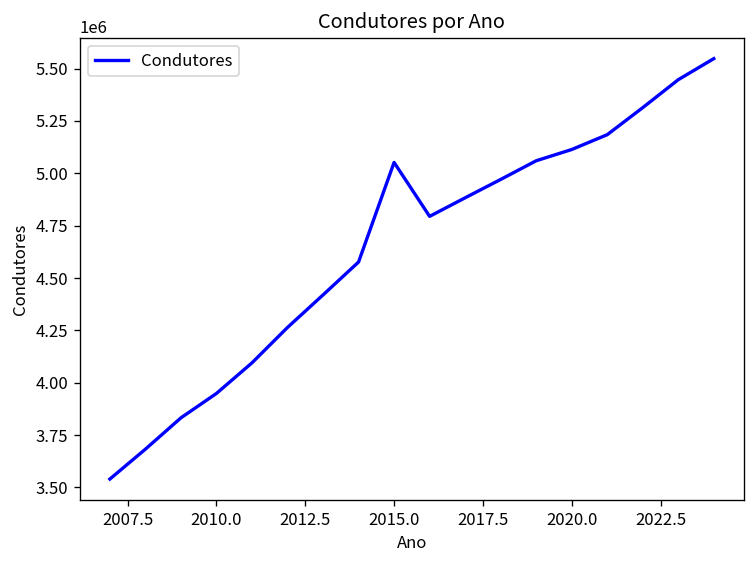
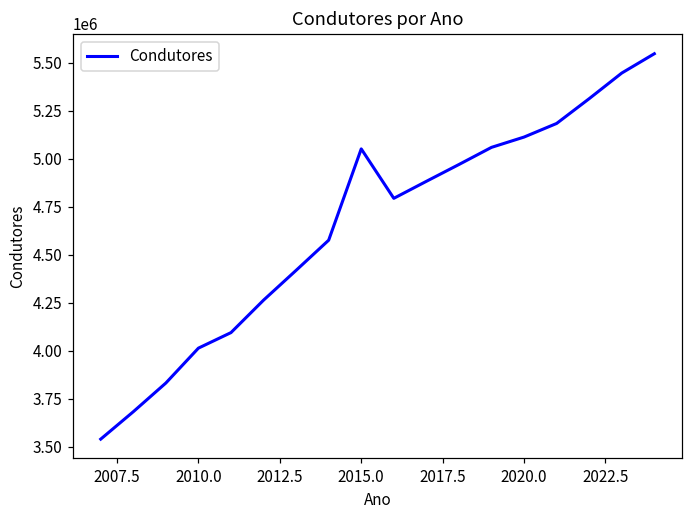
  {
-   "2010.0": 3950000,
+   "2010.0": 4010000,
    "2015.0": 5050000,
    "2020.0": 5110000
  }
